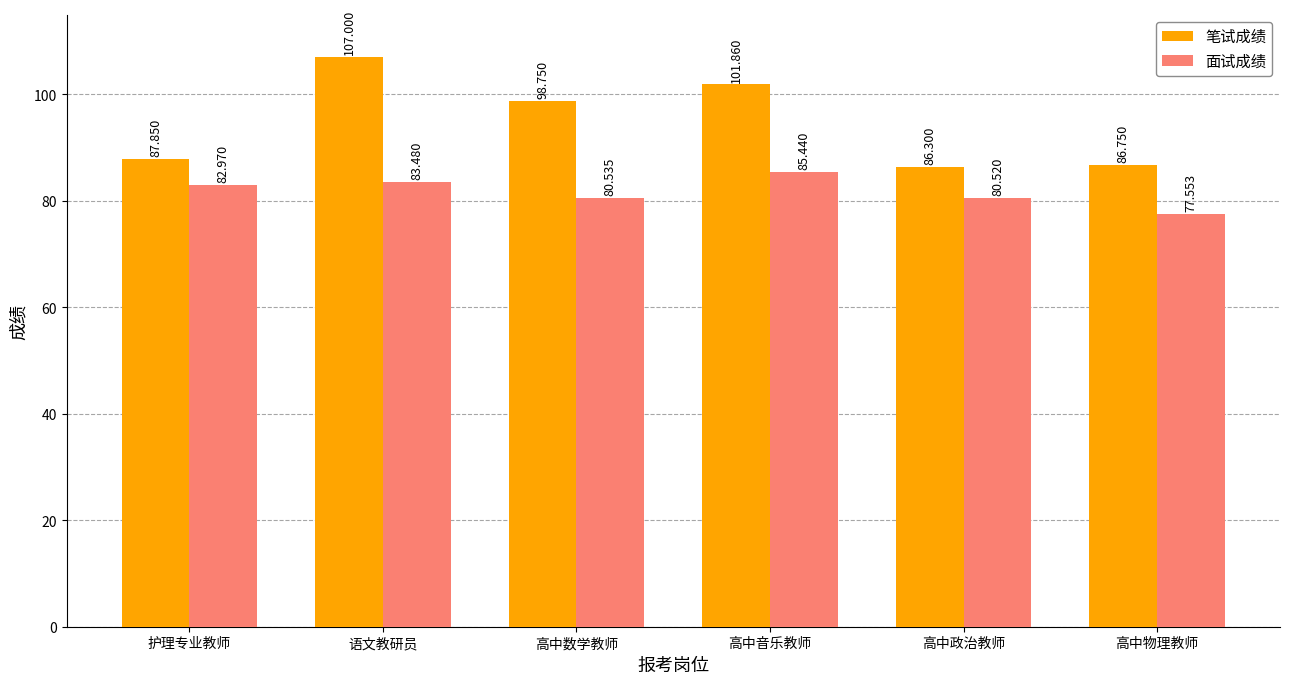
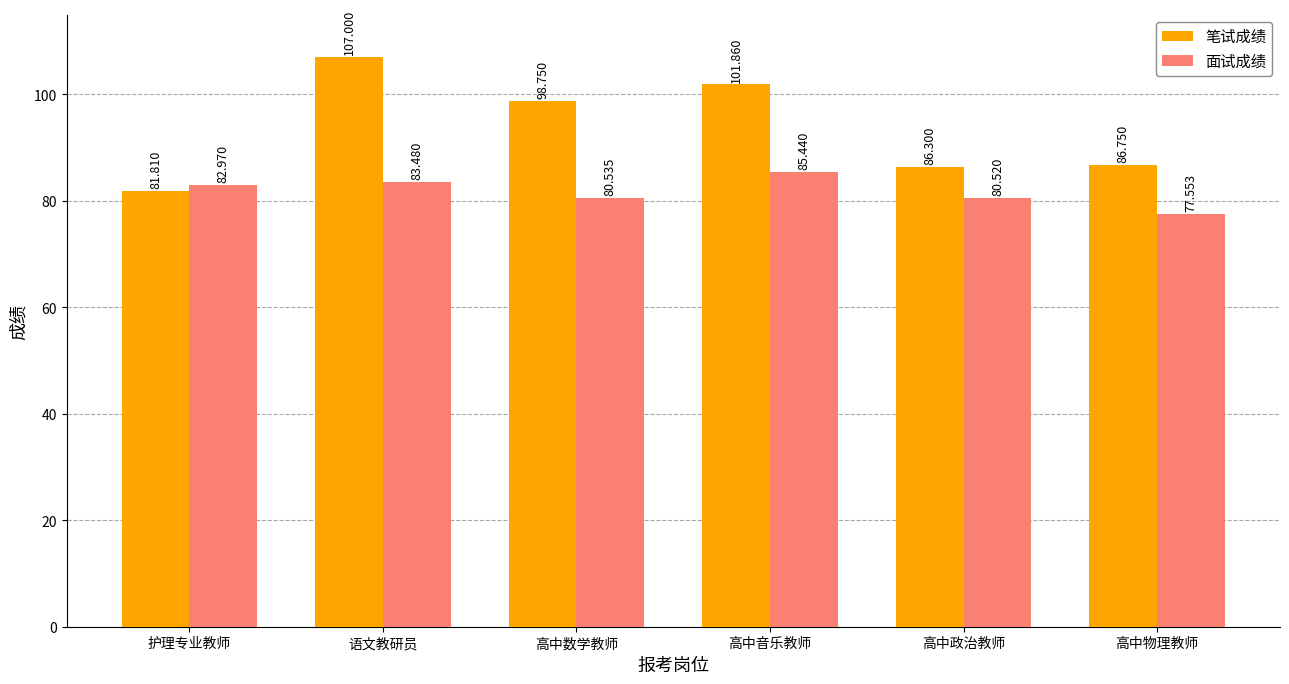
  {
    "笔试成绩": {
-     "护理专业教师": 87.850,
+     "护理专业教师": 81.810,
      "语文教研员": 107.000,
      "高中数学教师": 98.750,
      "高中音乐教师": 101.860,
      "高中政治教师": 86.300,
      "高中物理教师": 86.750
    },
    "面试成绩": {
      "护理专业教师": 82.970,
      "语文教研员": 83.480,
      "高中数学教师": 80.535,
      "高中音乐教师": 85.440,
      "高中政治教师": 80.520,
      "高中物理教师": 77.553
    }
  }
